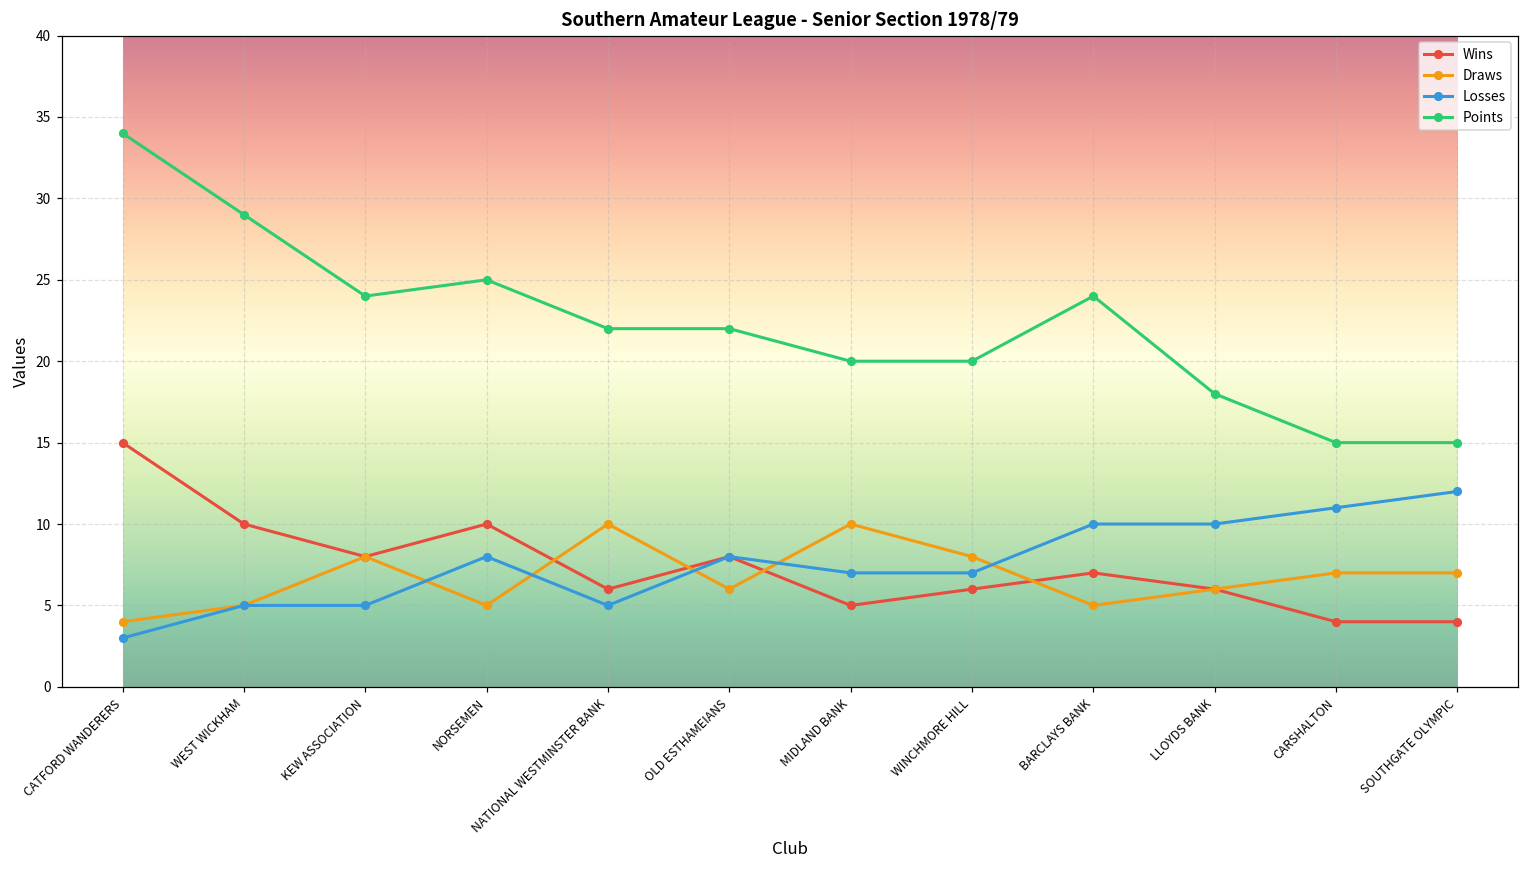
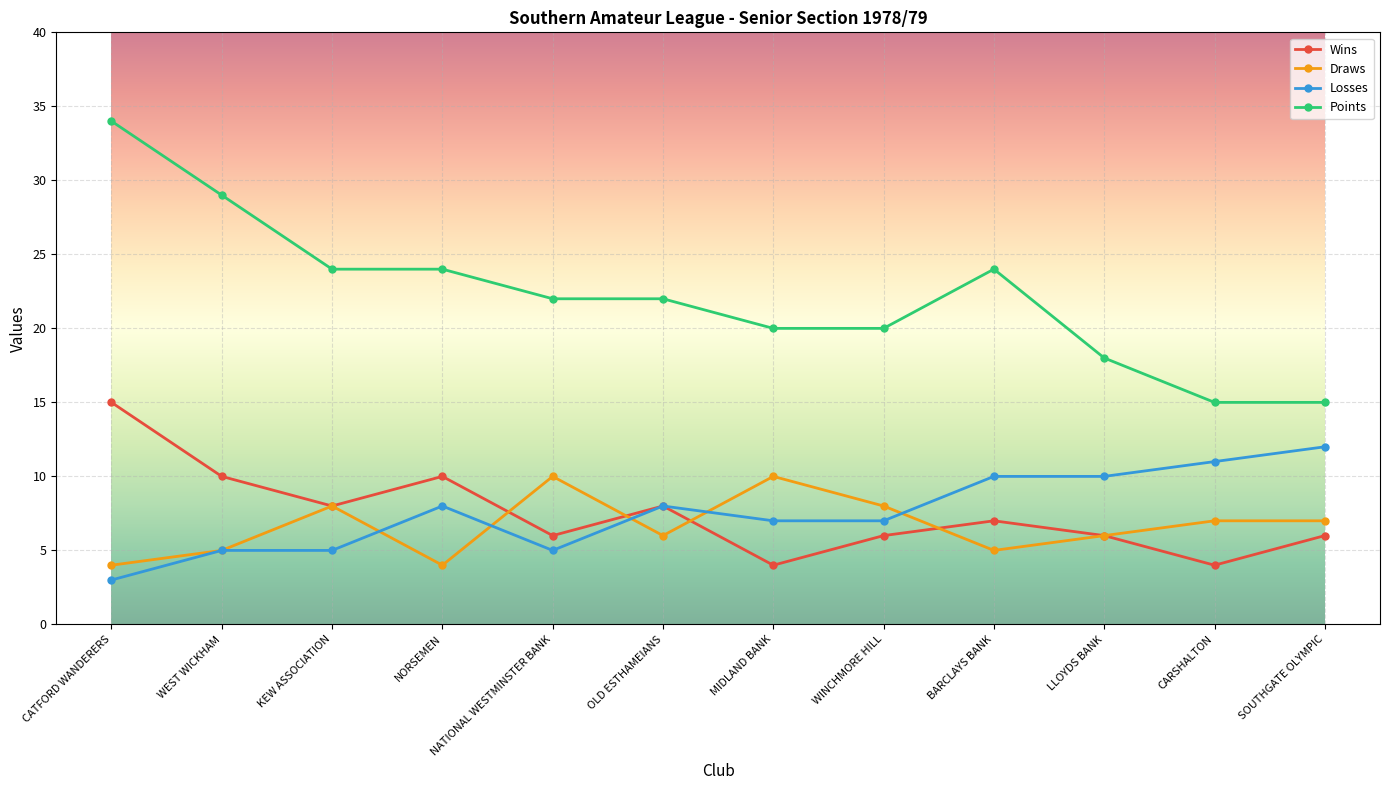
  {
    "Wins": {
      "CATFORD WANDERERS": 15,
      "WEST WICKHAM": 10,
      "NORSEMEN": 10,
      "NATIONAL WESTMINSTER BANK": 6,
-     "MIDLAND BANK": 5,
+     "MIDLAND BANK": 4,
      "WINCHMORE HILL": 6,
      "BARCLAYS BANK": 7,
      "CARSHALTON": 4,
-     "SOUTHGATE OLYMPIC": 4
+     "SOUTHGATE OLYMPIC": 6
    },
    "Draws": {
      "CATFORD WANDERERS": 4,
-     "NORSEMEN": 5,
+     "NORSEMEN": 4,
      "NATIONAL WESTMINSTER BANK": 10,
      "OLD ESTHAMEIANS": 6,
      "MIDLAND BANK": 10,
      "WINCHMORE HILL": 8,
      "BARCLAYS BANK": 5,
      "CARSHALTON": 7,
      "SOUTHGATE OLYMPIC": 7
    },
    "Losses": {
      "CATFORD WANDERERS": 3,
      "KEW ASSOCIATION": 5,
      "NORSEMEN": 8,
      "NATIONAL WESTMINSTER BANK": 5,
      "MIDLAND BANK": 7,
      "WINCHMORE HILL": 7,
      "BARCLAYS BANK": 10,
      "LLOYDS BANK": 10,
      "CARSHALTON": 11,
      "SOUTHGATE OLYMPIC": 12
    },
    "Points": {
      "CATFORD WANDERERS": 34,
      "WEST WICKHAM": 29,
      "KEW ASSOCIATION": 24,
-     "NORSEMEN": 25,
+     "NORSEMEN": 24,
      "NATIONAL WESTMINSTER BANK": 22,
      "OLD ESTHAMEIANS": 22,
      "MIDLAND BANK": 20,
      "WINCHMORE HILL": 20,
      "BARCLAYS BANK": 24,
      "LLOYDS BANK": 18,
      "CARSHALTON": 15,
      "SOUTHGATE OLYMPIC": 15
    }
  }
